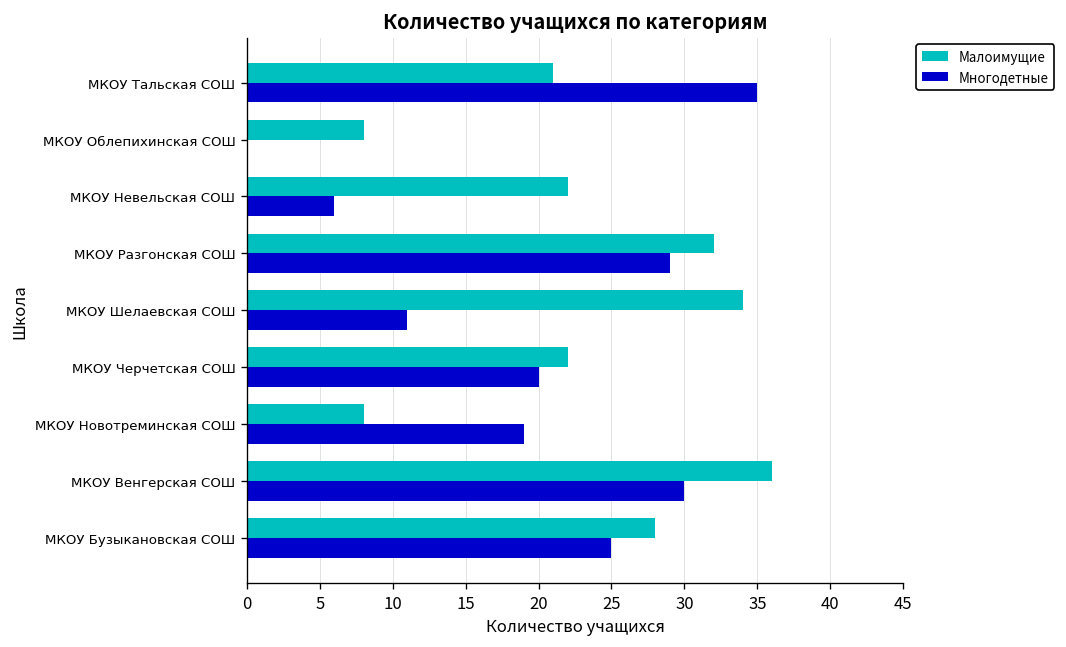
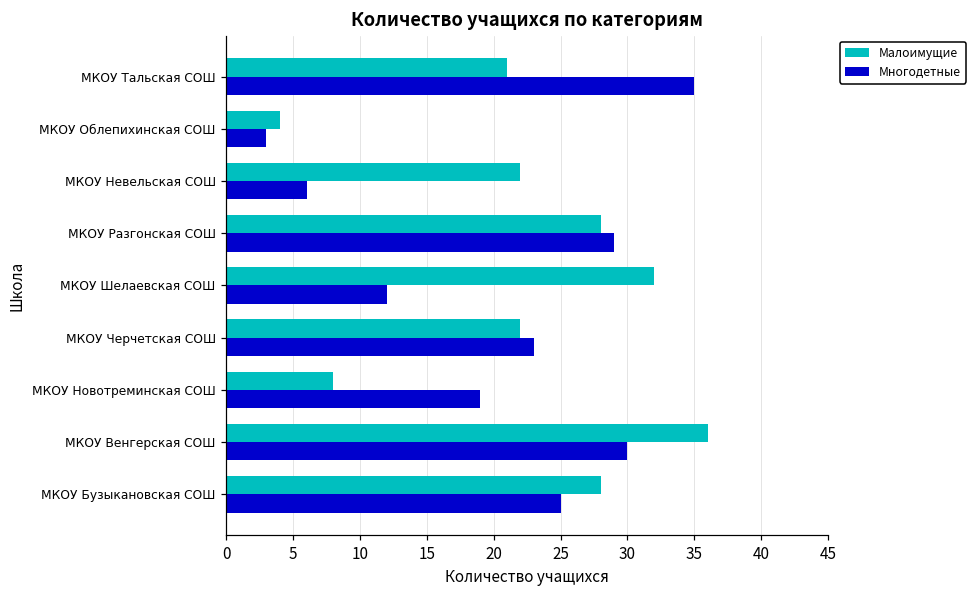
  {
    "Малоимущие": {
      "МКОУ Тальская СОШ": 21,
-     "МКОУ Облепихинская СОШ": 8,
+     "МКОУ Облепихинская СОШ": 4,
      "МКОУ Невельская СОШ": 22,
-     "МКОУ Разгонская СОШ": 32,
-     "МКОУ Шелаевская СОШ": 34,
+     "МКОУ Разгонская СОШ": 28,
+     "МКОУ Шелаевская СОШ": 32,
      "МКОУ Черчетская СОШ": 22,
      "МКОУ Новотреминская СОШ": 8,
      "МКОУ Венгерская СОШ": 36,
      "МКОУ Бузыкановская СОШ": 28
    },
    "Многодетные": {
      "МКОУ Тальская СОШ": 35,
-     "МКОУ Облепихинская СОШ": 0,
+     "МКОУ Облепихинская СОШ": 3,
      "МКОУ Невельская СОШ": 6,
      "МКОУ Разгонская СОШ": 29,
-     "МКОУ Шелаевская СОШ": 11,
-     "МКОУ Черчетская СОШ": 20,
+     "МКОУ Шелаевская СОШ": 12,
+     "МКОУ Черчетская СОШ": 23,
      "МКОУ Новотреминская СОШ": 19,
      "МКОУ Венгерская СОШ": 30,
      "МКОУ Бузыкановская СОШ": 25
    }
  }
